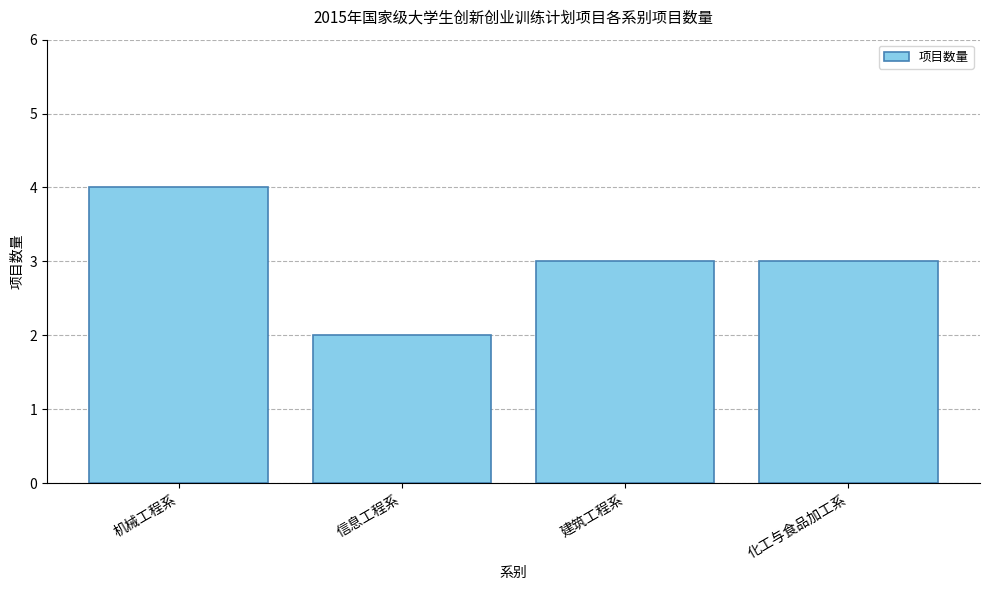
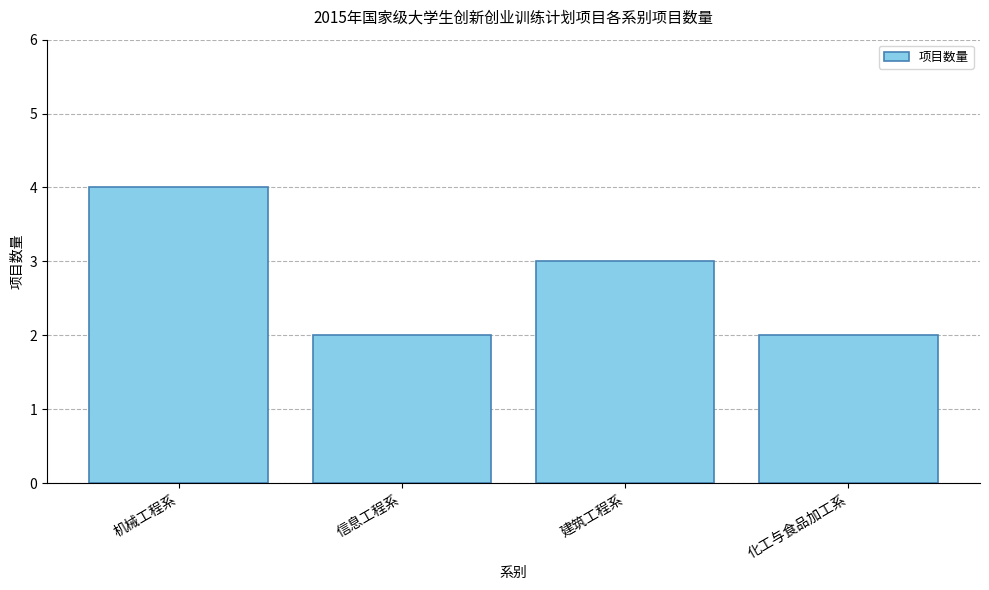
  {
    "机械工程系": 4,
    "信息工程系": 2,
    "建筑工程系": 3,
-   "化工与食品加工系": 3
+   "化工与食品加工系": 2
  }
